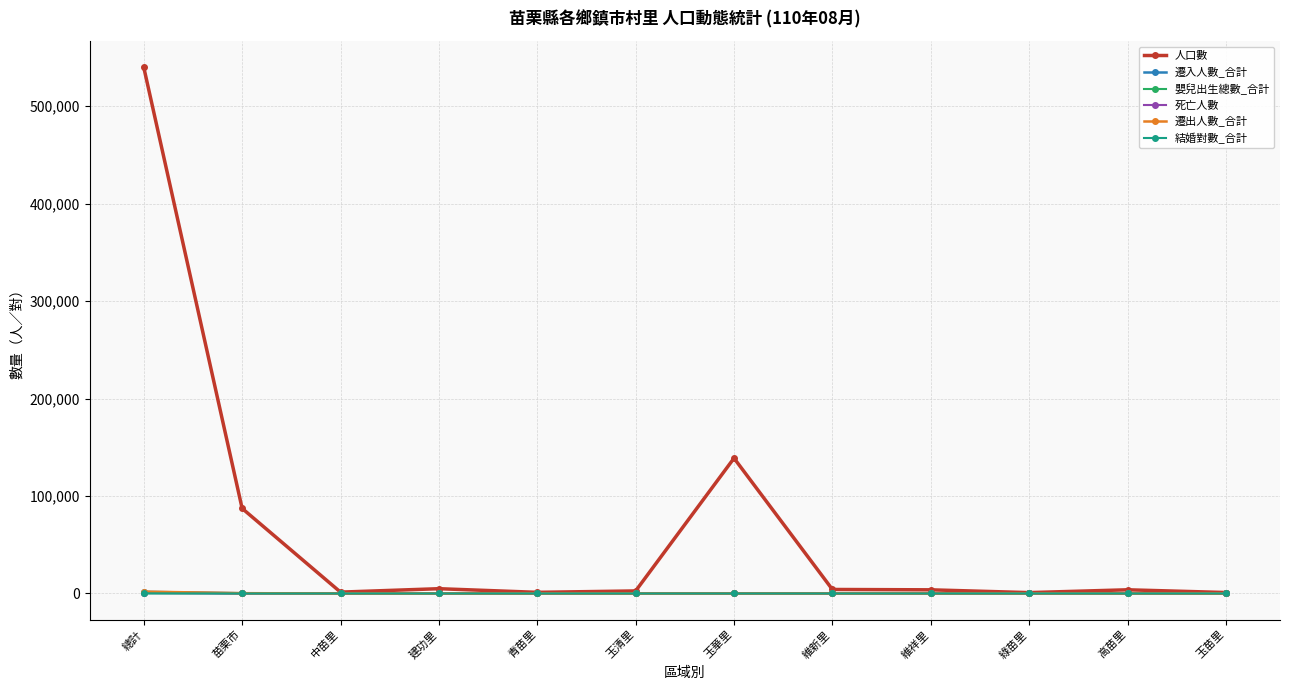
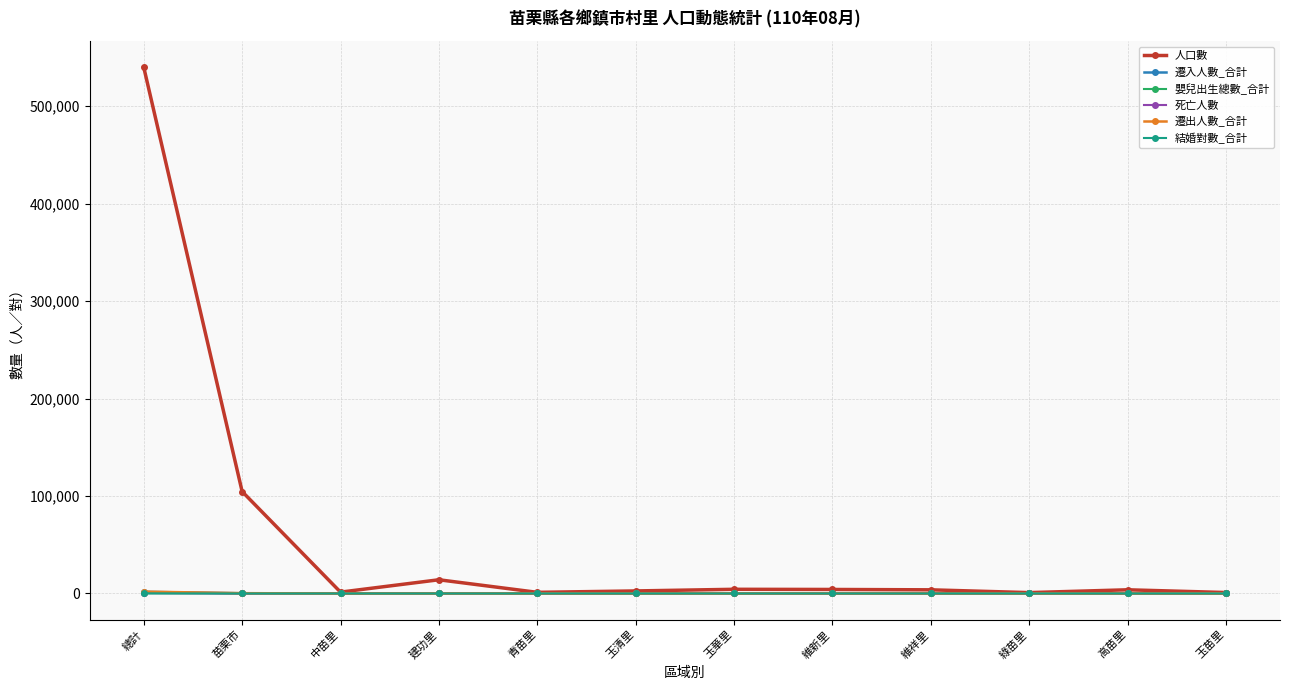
  {
    "人口數": {
      "總計": "540,000",
-     "苗栗市": "90,000",
-     "建功里": "0",
+     "苗栗市": "100,000",
+     "建功里": "10,000",
      "玉清里": "0",
-     "玉華里": "140,000",
+     "玉華里": "0",
      "維新里": "0",
      "維祥里": "0",
      "高苗里": "0"
    }
  }
